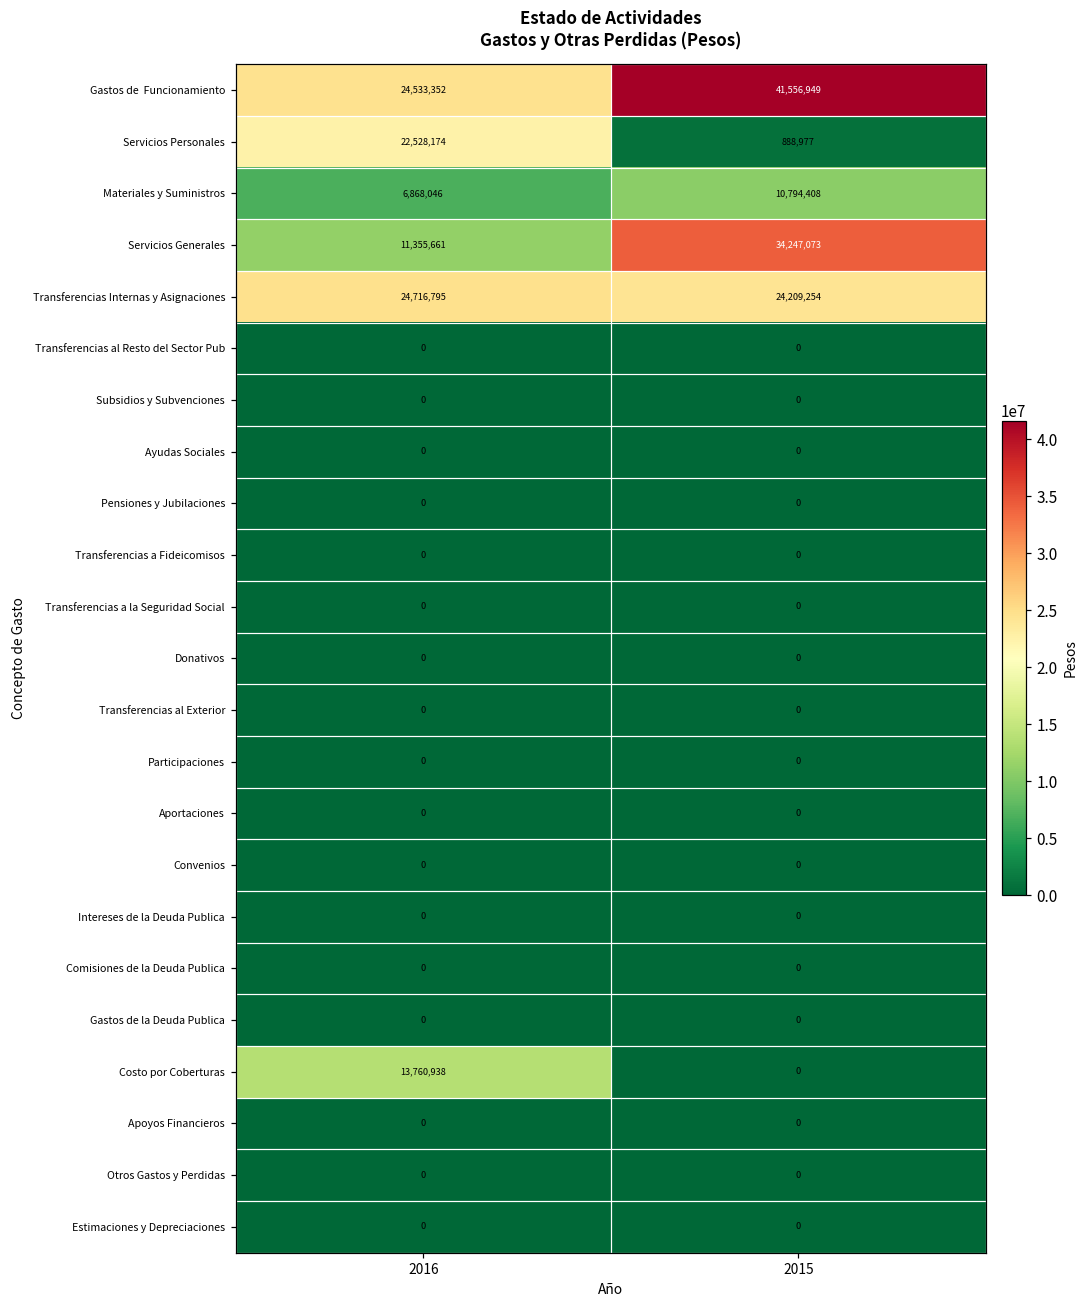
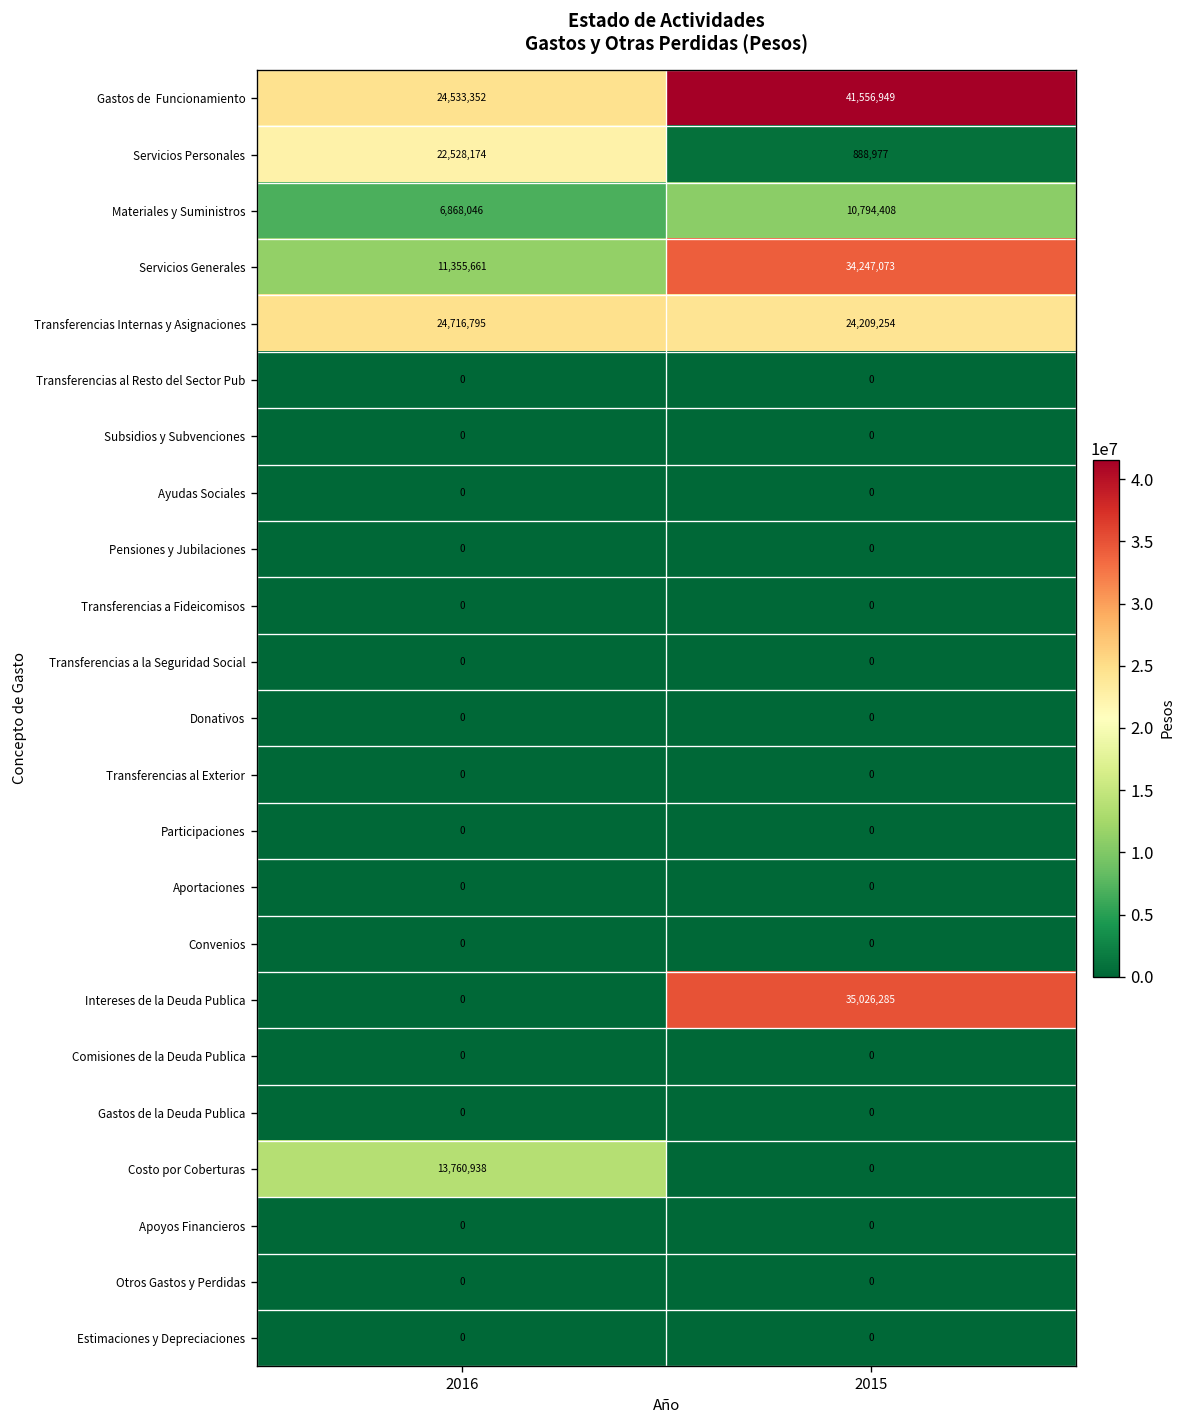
  {
    "Gastos de Funcionamiento": {
      "2016": "24,533,352",
      "2015": "41,556,949"
    },
    "Servicios Personales": {
      "2016": "22,528,174",
      "2015": "888,977"
    },
    "Materiales y Suministros": {
      "2016": "6,868,046",
      "2015": "10,794,408"
    },
    "Servicios Generales": {
      "2016": "11,355,661",
      "2015": "34,247,073"
    },
    "Transferencias Internas y Asignaciones": {
      "2016": "24,716,795",
      "2015": "24,209,254"
    },
    "Transferencias al Resto del Sector Pub": {
      "2016": "0",
      "2015": "0"
    },
    "Subsidios y Subvenciones": {
      "2016": "0",
      "2015": "0"
    },
    "Ayudas Sociales": {
      "2016": "0",
      "2015": "0"
    },
    "Pensiones y Jubilaciones": {
      "2016": "0",
      "2015": "0"
    },
    "Transferencias a Fideicomisos": {
      "2016": "0",
      "2015": "0"
    },
    "Transferencias a la Seguridad Social": {
      "2016": "0",
      "2015": "0"
    },
    "Donativos": {
      "2016": "0",
      "2015": "0"
    },
    "Transferencias al Exterior": {
      "2016": "0",
      "2015": "0"
    },
    "Participaciones": {
      "2016": "0",
      "2015": "0"
    },
    "Aportaciones": {
      "2016": "0",
      "2015": "0"
    },
    "Convenios": {
      "2016": "0",
      "2015": "0"
    },
    "Intereses de la Deuda Publica": {
      "2016": "0",
-     "2015": "0"
+     "2015": "35,026,285"
    },
    "Comisiones de la Deuda Publica": {
      "2016": "0",
      "2015": "0"
    },
    "Gastos de la Deuda Publica": {
      "2016": "0",
      "2015": "0"
    },
    "Costo por Coberturas": {
      "2016": "13,760,938",
      "2015": "0"
    },
    "Apoyos Financieros": {
      "2016": "0",
      "2015": "0"
    },
    "Otros Gastos y Perdidas": {
      "2016": "0",
      "2015": "0"
    },
    "Estimaciones y Depreciaciones": {
      "2016": "0",
      "2015": "0"
    }
  }
